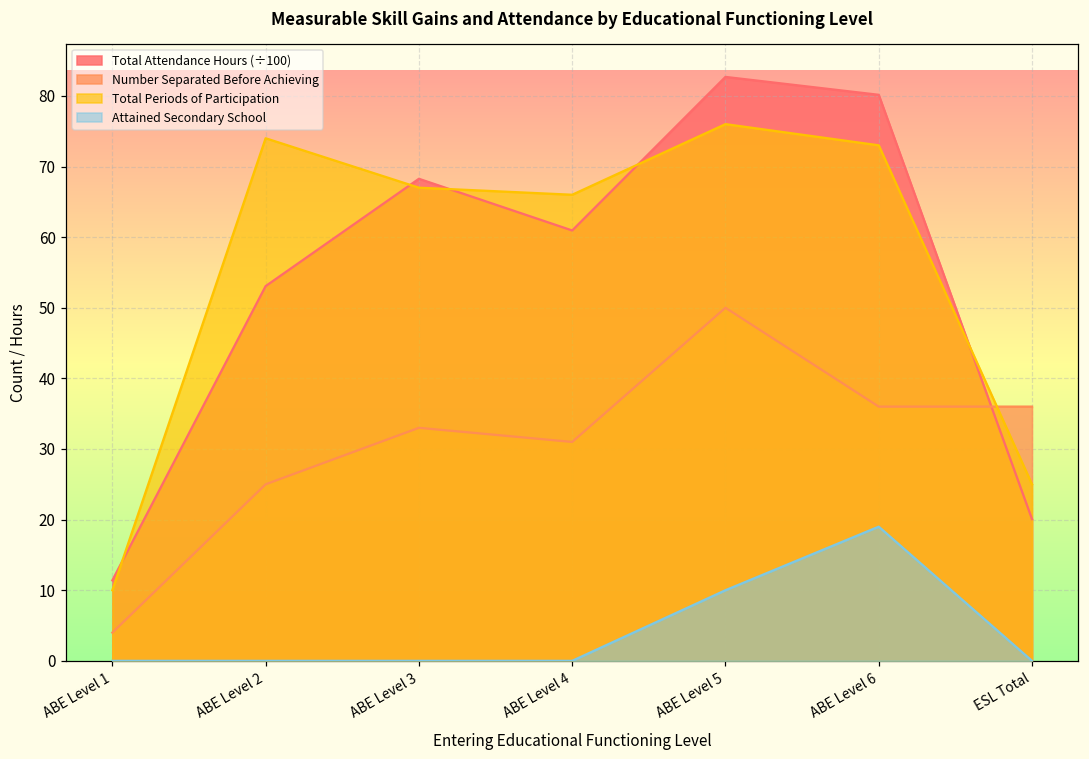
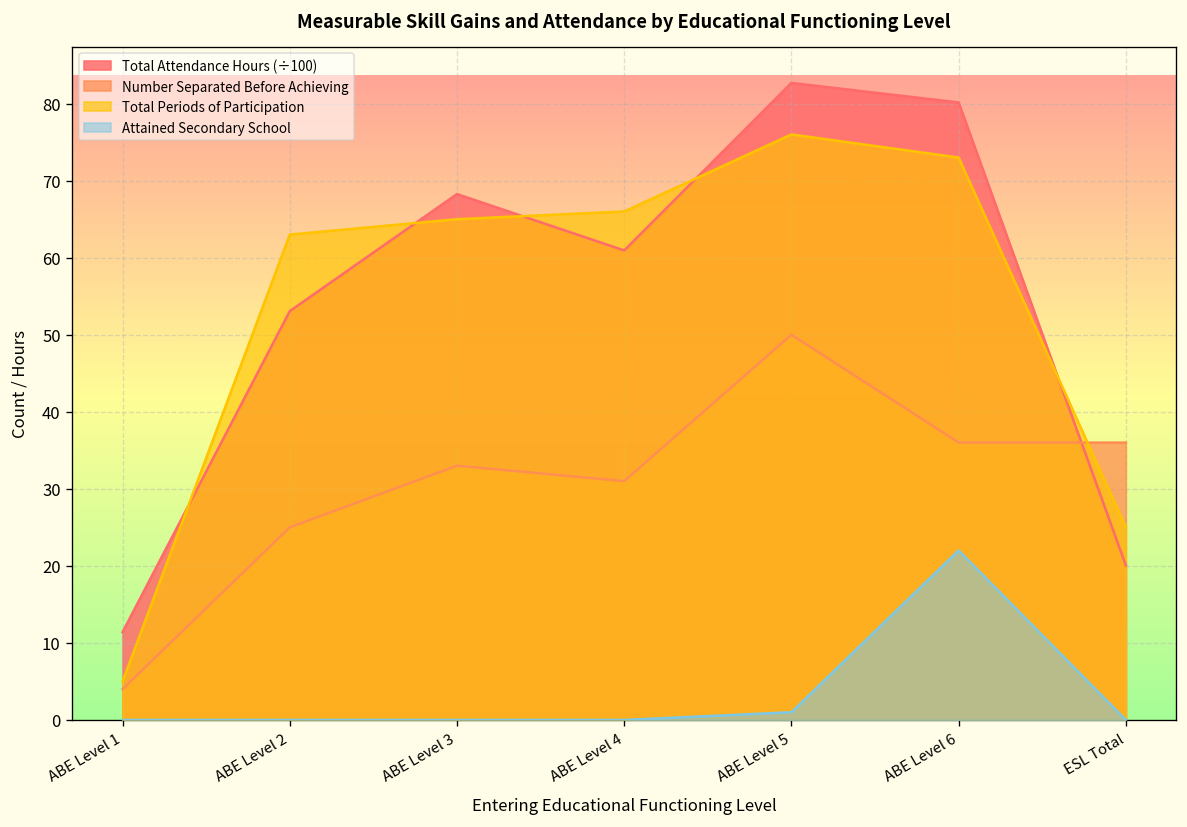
  {
    "Total Periods of Participation": {
-     "ABE Level 1": 10,
-     "ABE Level 2": 74,
-     "ABE Level 3": 67,
+     "ABE Level 1": 5,
+     "ABE Level 2": 63,
+     "ABE Level 3": 65,
      "ABE Level 4": 66,
      "ABE Level 5": 76,
      "ABE Level 6": 73,
      "ESL Total": 25
    },
    "Attained Secondary School": {
      "ABE Level 1": 0,
      "ABE Level 2": 0,
      "ABE Level 3": 0,
      "ABE Level 4": 0,
-     "ABE Level 5": 10,
-     "ABE Level 6": 19,
+     "ABE Level 5": 1,
+     "ABE Level 6": 22,
      "ESL Total": 0
    }
  }
